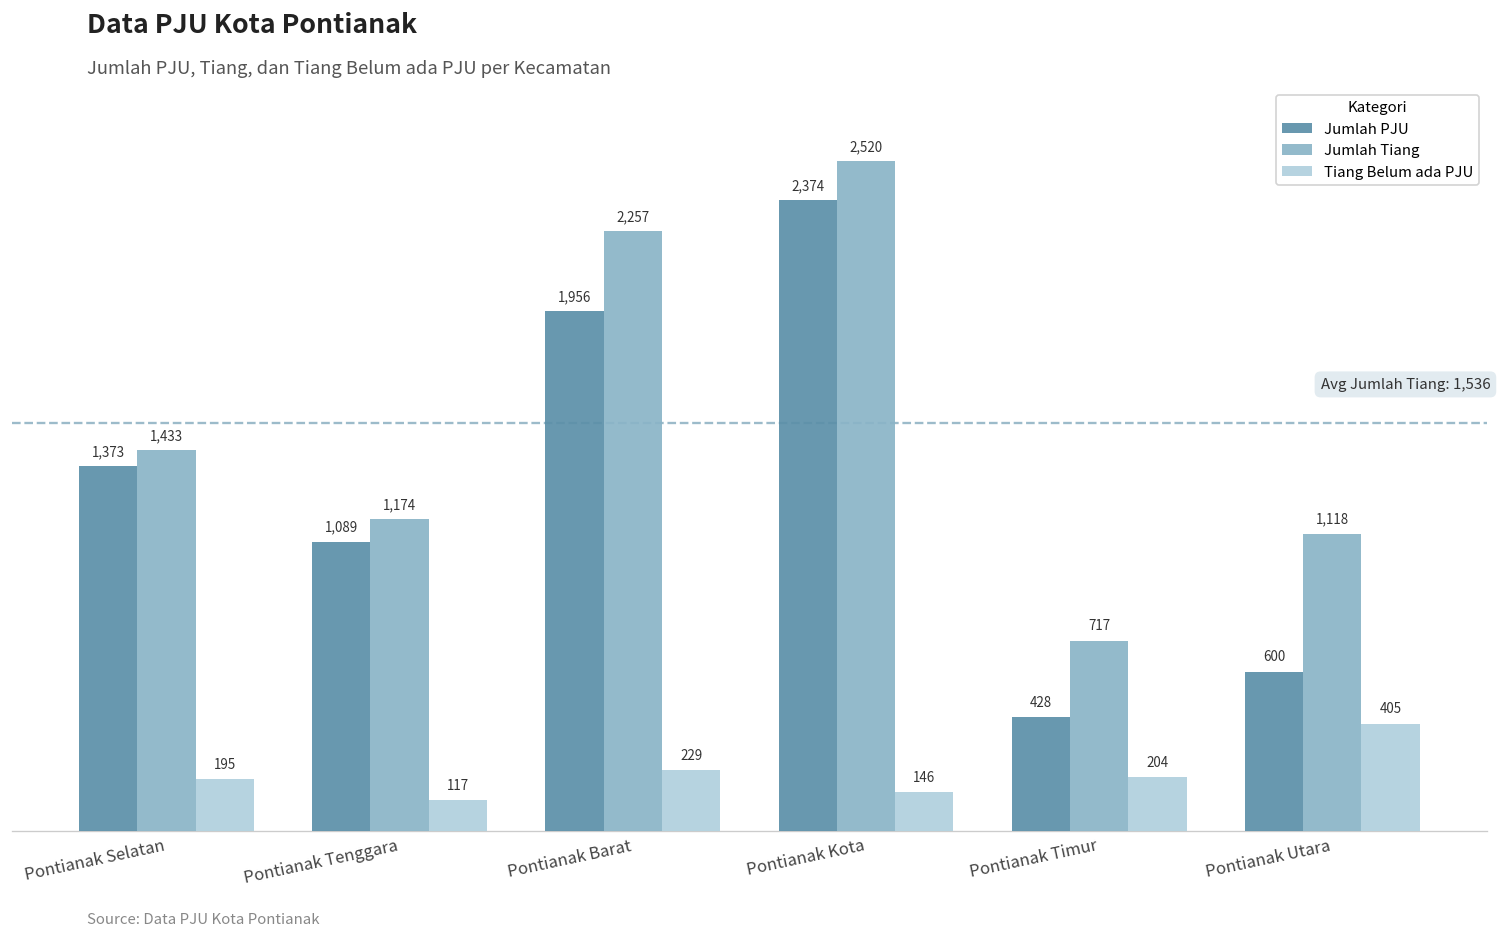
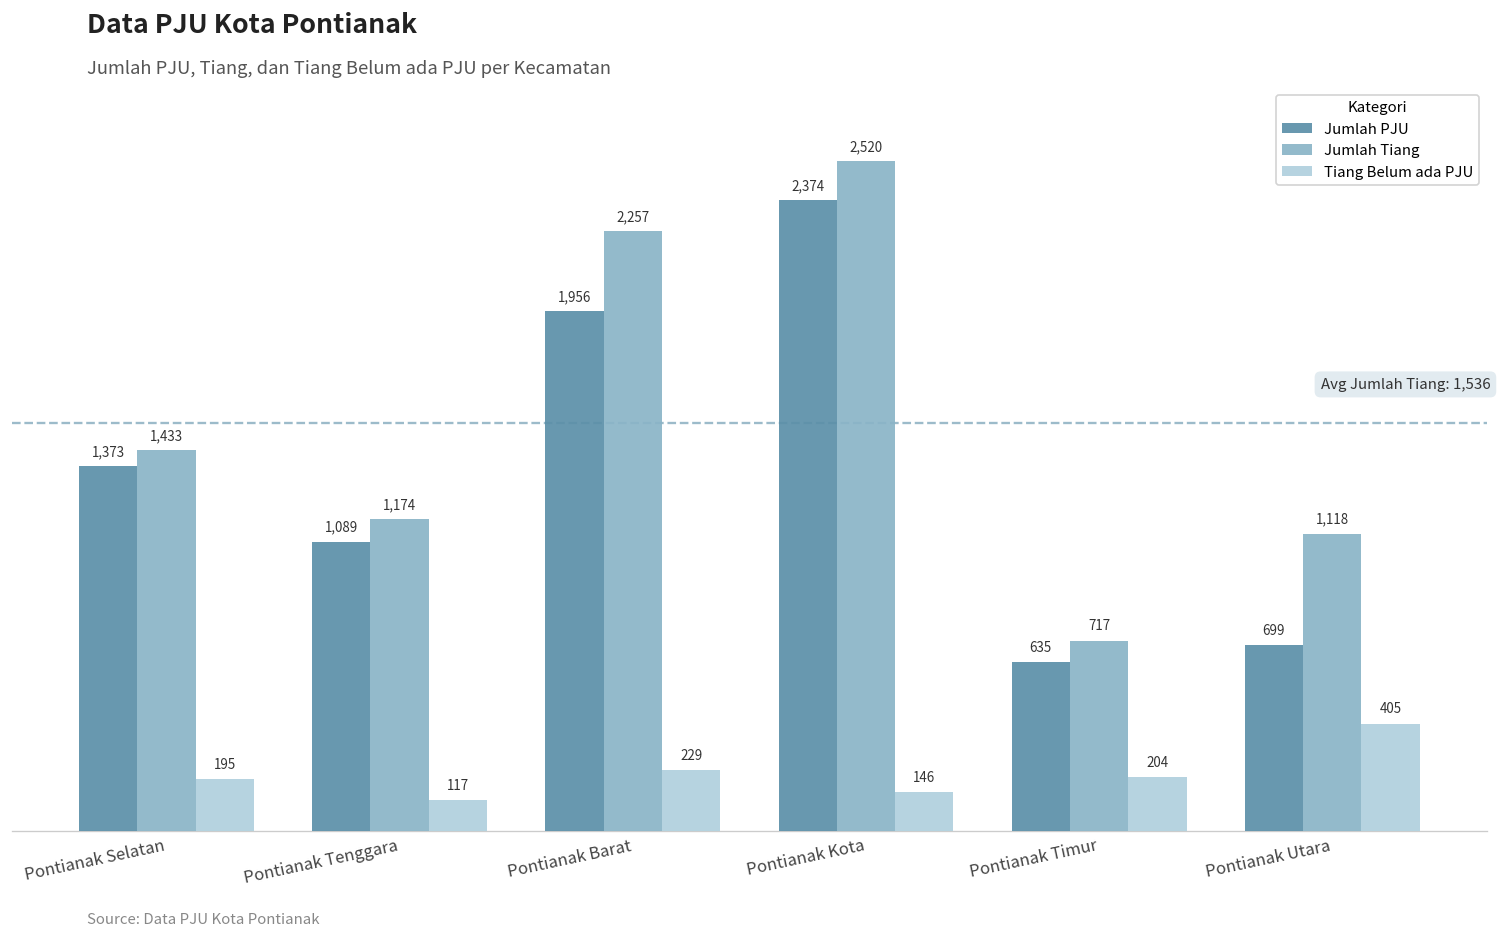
  {
    "Jumlah PJU": {
      "Pontianak Selatan": "1,373",
      "Pontianak Tenggara": "1,089",
      "Pontianak Barat": "1,956",
      "Pontianak Kota": "2,374",
-     "Pontianak Timur": "428",
-     "Pontianak Utara": "600"
+     "Pontianak Timur": "635",
+     "Pontianak Utara": "699"
    }
  }
